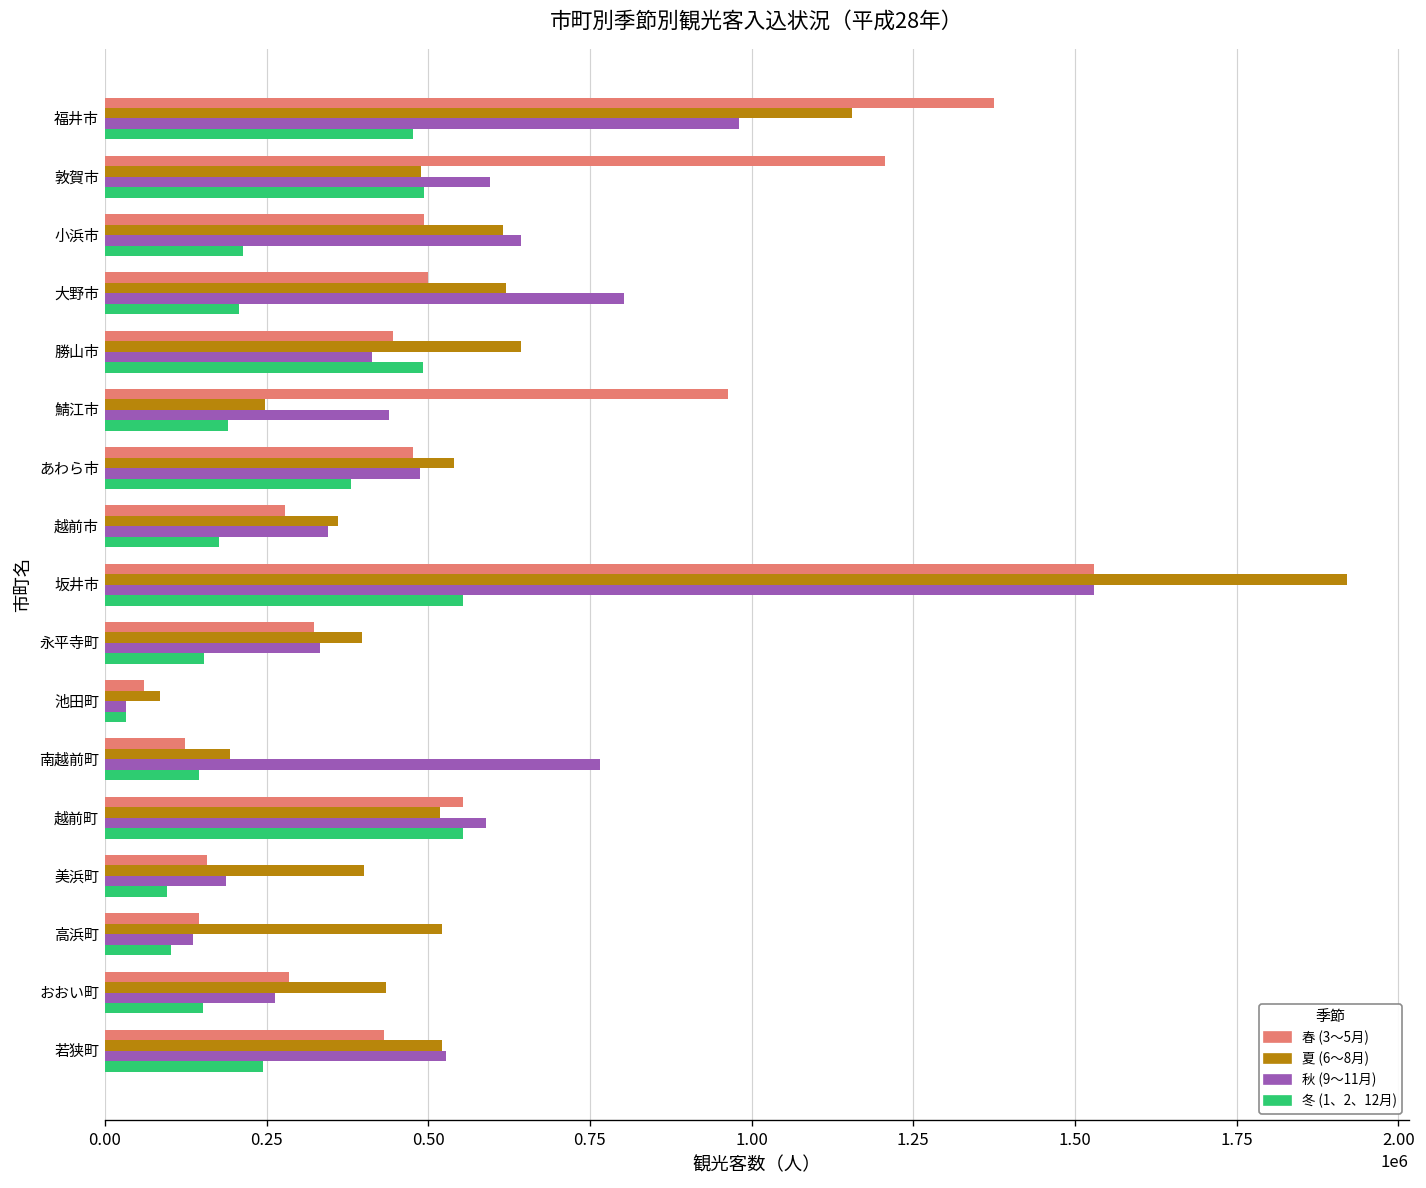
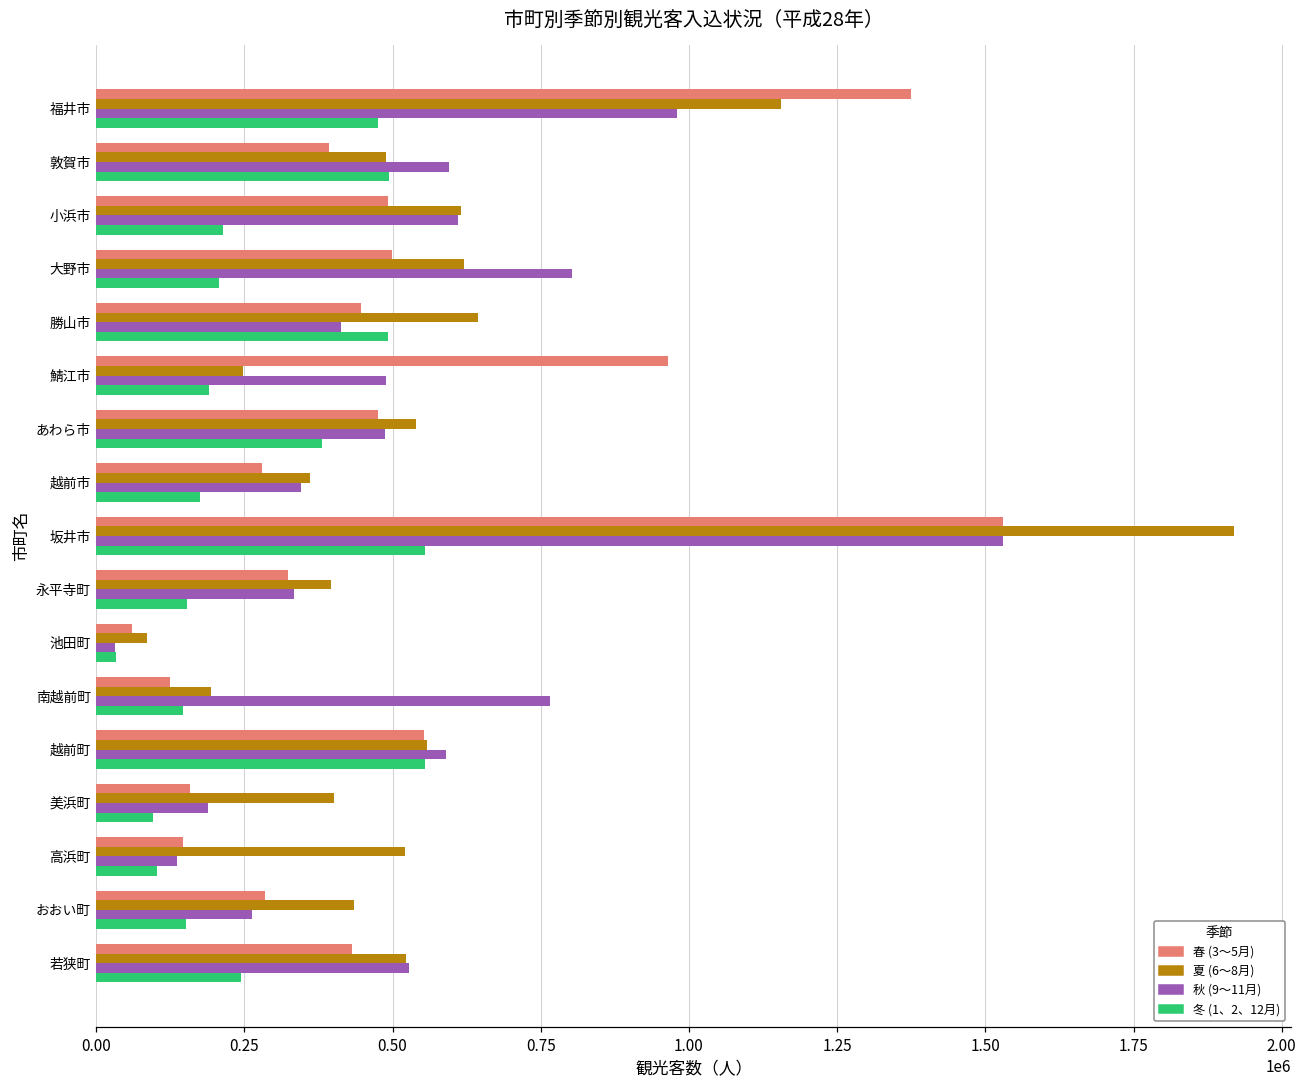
  {
    "春 (3～5月)": {
      "福井市": 1380000,
-     "敦賀市": 1210000,
+     "敦賀市": 390000,
      "小浜市": 490000,
      "大野市": 500000,
      "勝山市": 450000,
      "鯖江市": 960000,
      "あわら市": 480000,
      "越前市": 280000,
      "坂井市": 1530000,
      "永平寺町": 320000,
      "池田町": 60000,
      "南越前町": 120000,
      "越前町": 550000,
      "美浜町": 160000,
      "高浜町": 150000,
      "おおい町": 290000,
      "若狭町": 430000
    },
    "夏 (6～8月)": {
      "福井市": 1160000,
      "敦賀市": 490000,
      "小浜市": 620000,
      "大野市": 620000,
      "勝山市": 640000,
      "鯖江市": 250000,
      "あわら市": 540000,
      "越前市": 360000,
      "坂井市": 1920000,
      "永平寺町": 400000,
      "池田町": 90000,
      "南越前町": 190000,
-     "越前町": 520000,
+     "越前町": 560000,
      "美浜町": 400000,
      "高浜町": 520000,
      "おおい町": 440000,
      "若狭町": 520000
    },
    "秋 (9～11月)": {
      "福井市": 980000,
      "敦賀市": 600000,
-     "小浜市": 640000,
+     "小浜市": 610000,
      "大野市": 800000,
      "勝山市": 410000,
-     "鯖江市": 440000,
+     "鯖江市": 490000,
      "あわら市": 490000,
      "越前市": 350000,
      "坂井市": 1530000,
      "永平寺町": 330000,
      "池田町": 30000,
      "南越前町": 770000,
      "越前町": 590000,
      "美浜町": 190000,
      "高浜町": 140000,
      "おおい町": 260000,
      "若狭町": 530000
    },
    "冬 (1、2、12月)": {
      "福井市": 480000,
      "敦賀市": 490000,
      "小浜市": 210000,
      "大野市": 210000,
      "勝山市": 490000,
      "鯖江市": 190000,
      "あわら市": 380000,
      "越前市": 180000,
      "坂井市": 550000,
      "永平寺町": 150000,
      "池田町": 30000,
      "南越前町": 150000,
      "越前町": 550000,
      "美浜町": 100000,
      "高浜町": 100000,
      "おおい町": 150000,
      "若狭町": 250000
    }
  }
